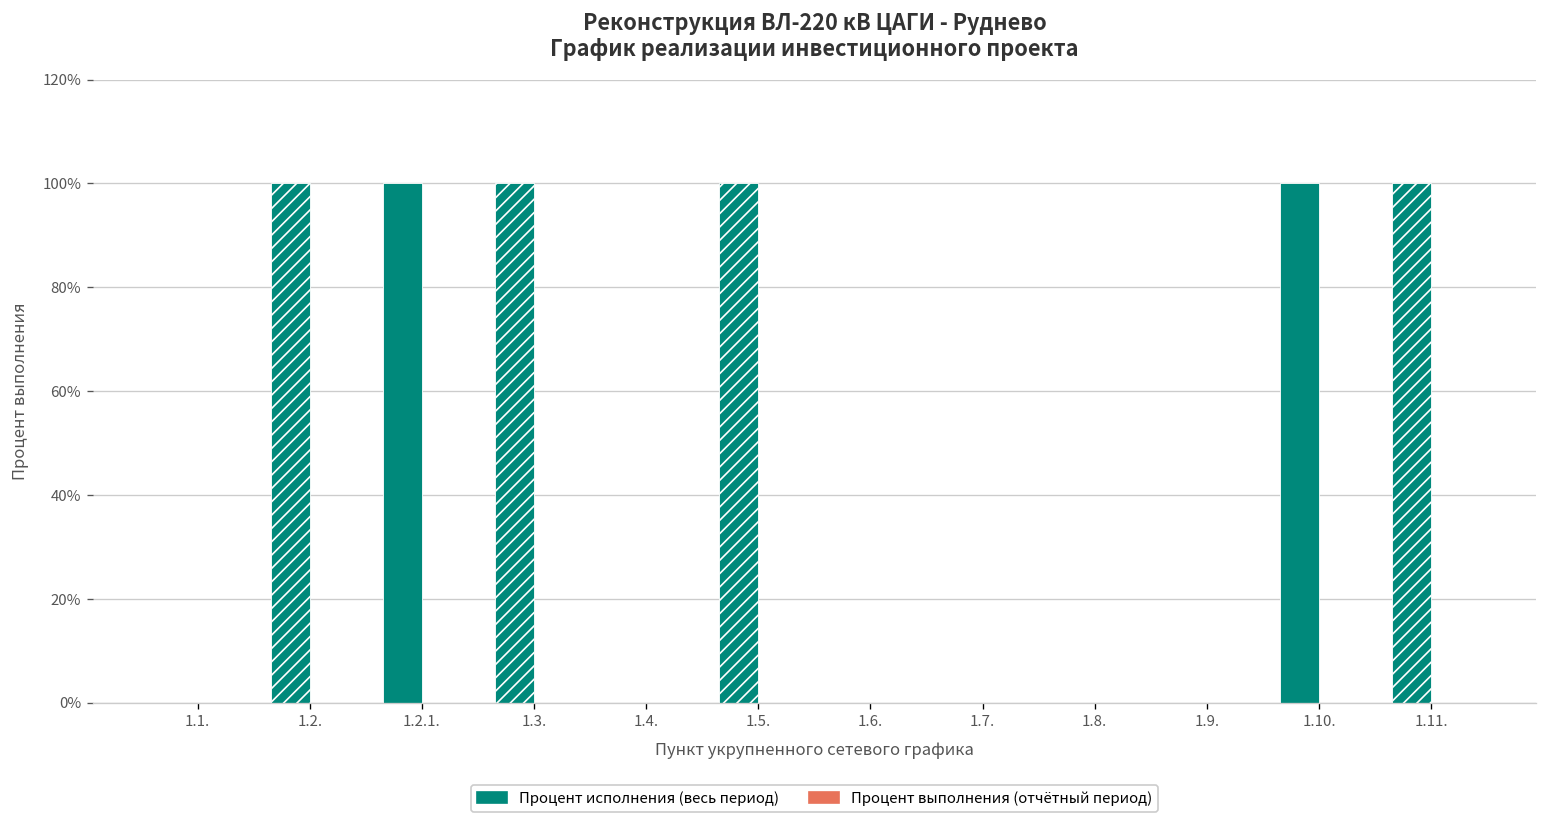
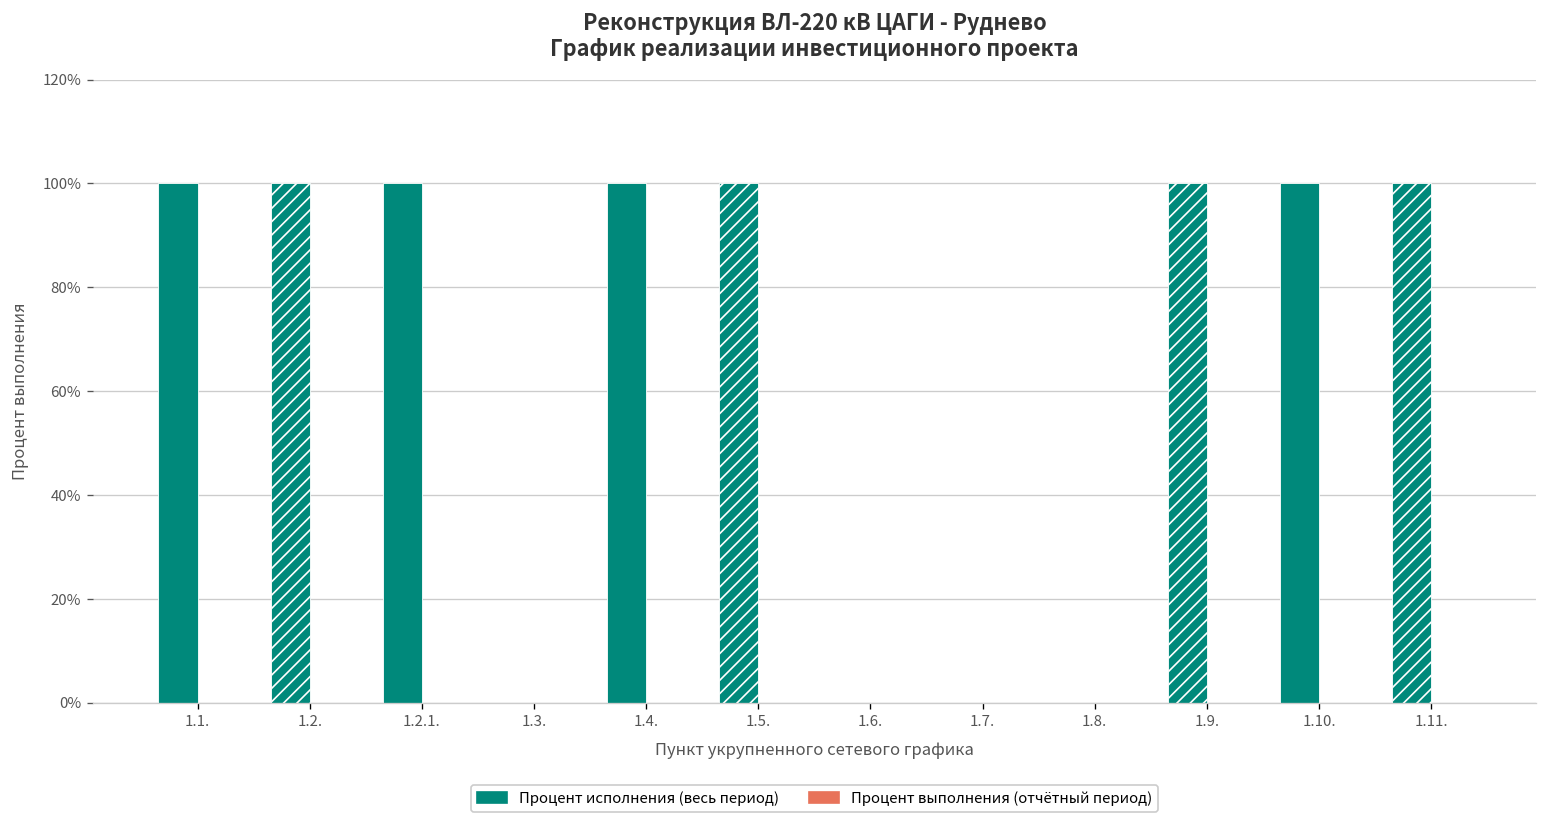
  {
    "Процент исполнения (весь период)": {
-     "1.1.": "0%",
+     "1.1.": "100%",
      "1.2.": "100%",
      "1.2.1.": "100%",
-     "1.3.": "100%",
-     "1.4.": "0%",
+     "1.3.": "0%",
+     "1.4.": "100%",
      "1.5.": "100%",
      "1.6.": "0%",
      "1.7.": "0%",
      "1.8.": "0%",
-     "1.9.": "0%",
+     "1.9.": "100%",
      "1.10.": "100%",
      "1.11.": "100%"
    },
    "Процент выполнения (отчётный период)": {
      "1.1.": "0%",
      "1.2.": "0%",
      "1.2.1.": "0%",
      "1.3.": "0%",
      "1.4.": "0%",
      "1.5.": "0%",
      "1.6.": "0%",
      "1.7.": "0%",
      "1.8.": "0%",
      "1.9.": "0%",
      "1.10.": "0%",
      "1.11.": "0%"
    }
  }
